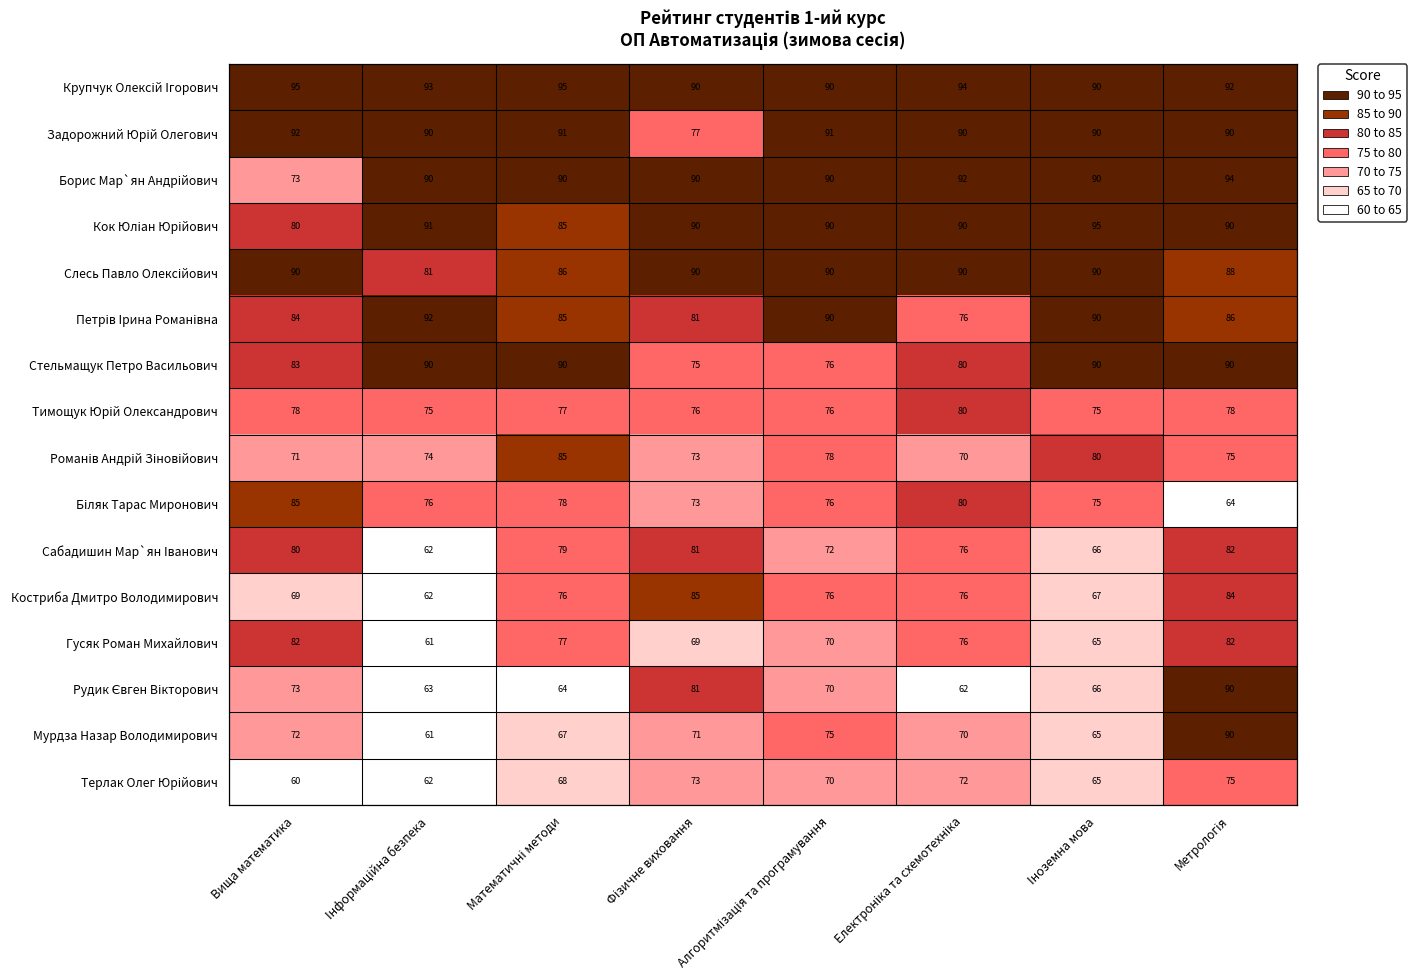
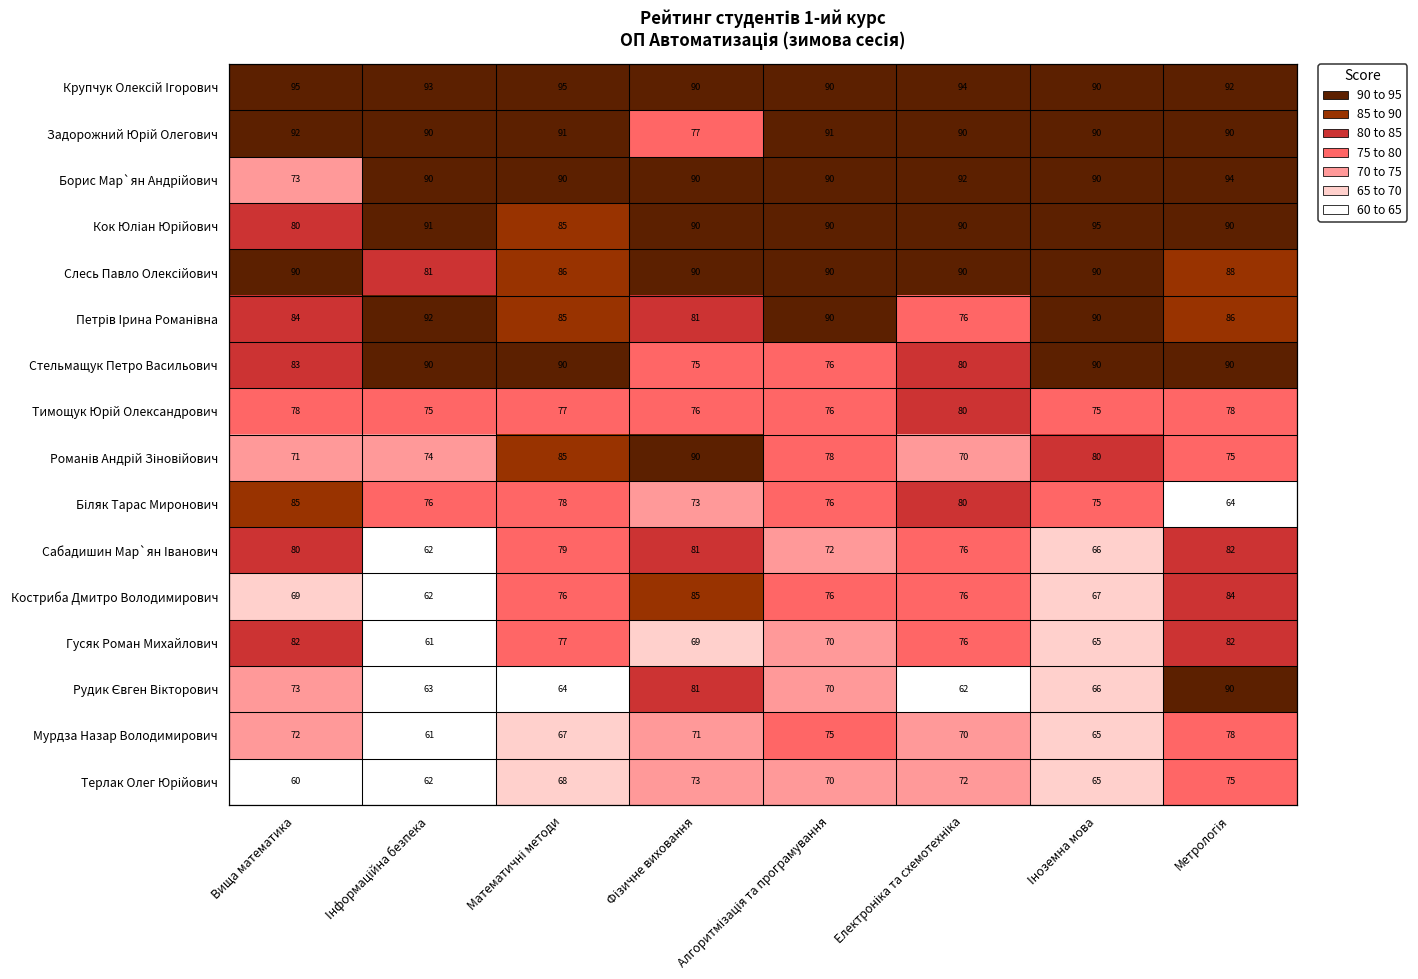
  {
    "Крупчук Олексій Ігорович": {
      "Вища математика": 95,
      "Інформаційна безпека": 93,
      "Математичні методи": 95,
      "Фізичне виховання": 90,
      "Алгоритмізація та програмування": 90,
      "Електроніка та схемотехніка": 94,
      "Іноземна мова": 90,
      "Метрологія": 92
    },
    "Задорожний Юрій Олегович": {
      "Вища математика": 92,
      "Інформаційна безпека": 90,
      "Математичні методи": 91,
      "Фізичне виховання": 77,
      "Алгоритмізація та програмування": 91,
      "Електроніка та схемотехніка": 90,
      "Іноземна мова": 90,
      "Метрологія": 90
    },
    "Борис Мар`ян Андрійович": {
      "Вища математика": 73,
      "Інформаційна безпека": 90,
      "Математичні методи": 90,
      "Фізичне виховання": 90,
      "Алгоритмізація та програмування": 90,
      "Електроніка та схемотехніка": 92,
      "Іноземна мова": 90,
      "Метрологія": 94
    },
    "Кок Юліан Юрійович": {
      "Вища математика": 80,
      "Інформаційна безпека": 91,
      "Математичні методи": 85,
      "Фізичне виховання": 90,
      "Алгоритмізація та програмування": 90,
      "Електроніка та схемотехніка": 90,
      "Іноземна мова": 95,
      "Метрологія": 90
    },
    "Слесь Павло Олексійович": {
      "Вища математика": 90,
      "Інформаційна безпека": 81,
      "Математичні методи": 86,
      "Фізичне виховання": 90,
      "Алгоритмізація та програмування": 90,
      "Електроніка та схемотехніка": 90,
      "Іноземна мова": 90,
      "Метрологія": 88
    },
    "Петрів Ірина Романівна": {
      "Вища математика": 84,
      "Інформаційна безпека": 92,
      "Математичні методи": 85,
      "Фізичне виховання": 81,
      "Алгоритмізація та програмування": 90,
      "Електроніка та схемотехніка": 76,
      "Іноземна мова": 90,
      "Метрологія": 86
    },
    "Стельмащук Петро Васильович": {
      "Вища математика": 83,
      "Інформаційна безпека": 90,
      "Математичні методи": 90,
      "Фізичне виховання": 75,
      "Алгоритмізація та програмування": 76,
      "Електроніка та схемотехніка": 80,
      "Іноземна мова": 90,
      "Метрологія": 90
    },
    "Тимощук Юрій Олександрович": {
      "Вища математика": 78,
      "Інформаційна безпека": 75,
      "Математичні методи": 77,
      "Фізичне виховання": 76,
      "Алгоритмізація та програмування": 76,
      "Електроніка та схемотехніка": 80,
      "Іноземна мова": 75,
      "Метрологія": 78
    },
    "Романів Андрій Зіновійович": {
      "Вища математика": 71,
      "Інформаційна безпека": 74,
      "Математичні методи": 85,
-     "Фізичне виховання": 73,
+     "Фізичне виховання": 90,
      "Алгоритмізація та програмування": 78,
      "Електроніка та схемотехніка": 70,
      "Іноземна мова": 80,
      "Метрологія": 75
    },
    "Біляк Тарас Миронович": {
      "Вища математика": 85,
      "Інформаційна безпека": 76,
      "Математичні методи": 78,
      "Фізичне виховання": 73,
      "Алгоритмізація та програмування": 76,
      "Електроніка та схемотехніка": 80,
      "Іноземна мова": 75,
      "Метрологія": 64
    },
    "Сабадишин Мар`ян Іванович": {
      "Вища математика": 80,
      "Інформаційна безпека": 62,
      "Математичні методи": 79,
      "Фізичне виховання": 81,
      "Алгоритмізація та програмування": 72,
      "Електроніка та схемотехніка": 76,
      "Іноземна мова": 66,
      "Метрологія": 82
    },
    "Костриба Дмитро Володимирович": {
      "Вища математика": 69,
      "Інформаційна безпека": 62,
      "Математичні методи": 76,
      "Фізичне виховання": 85,
      "Алгоритмізація та програмування": 76,
      "Електроніка та схемотехніка": 76,
      "Іноземна мова": 67,
      "Метрологія": 84
    },
    "Гусяк Роман Михайлович": {
      "Вища математика": 82,
      "Інформаційна безпека": 61,
      "Математичні методи": 77,
      "Фізичне виховання": 69,
      "Алгоритмізація та програмування": 70,
      "Електроніка та схемотехніка": 76,
      "Іноземна мова": 65,
      "Метрологія": 82
    },
    "Рудик Євген Вікторович": {
      "Вища математика": 73,
      "Інформаційна безпека": 63,
      "Математичні методи": 64,
      "Фізичне виховання": 81,
      "Алгоритмізація та програмування": 70,
      "Електроніка та схемотехніка": 62,
      "Іноземна мова": 66,
      "Метрологія": 90
    },
    "Мурдза Назар Володимирович": {
      "Вища математика": 72,
      "Інформаційна безпека": 61,
      "Математичні методи": 67,
      "Фізичне виховання": 71,
      "Алгоритмізація та програмування": 75,
      "Електроніка та схемотехніка": 70,
      "Іноземна мова": 65,
-     "Метрологія": 90
+     "Метрологія": 78
    },
    "Терлак Олег Юрійович": {
      "Вища математика": 60,
      "Інформаційна безпека": 62,
      "Математичні методи": 68,
      "Фізичне виховання": 73,
      "Алгоритмізація та програмування": 70,
      "Електроніка та схемотехніка": 72,
      "Іноземна мова": 65,
      "Метрологія": 75
    }
  }
